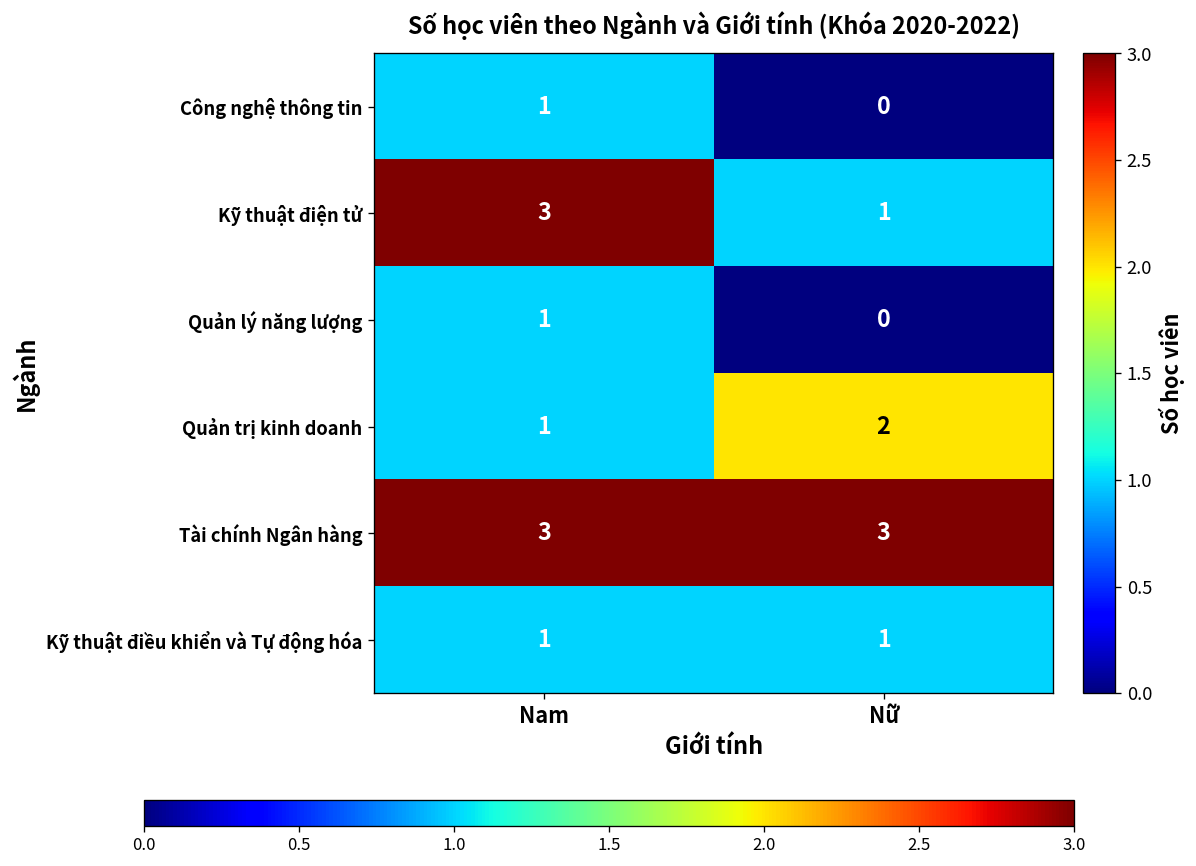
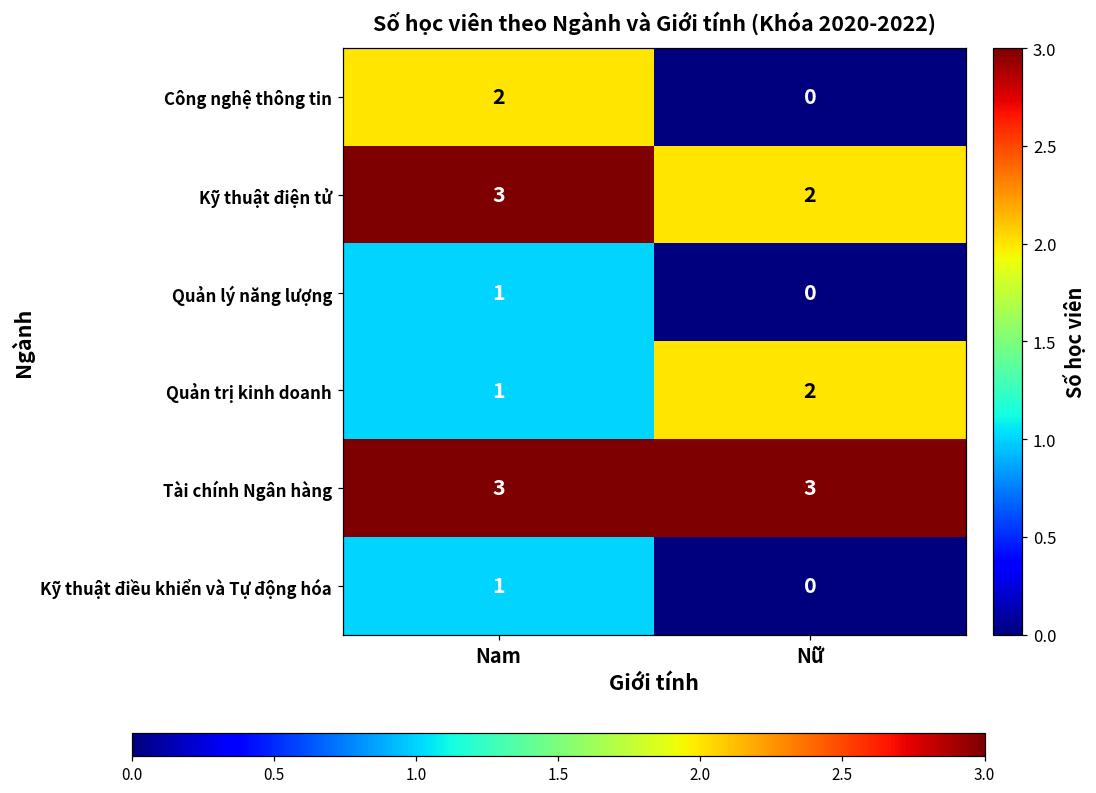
  {
    "Công nghệ thông tin": {
-     "Nam": 1,
+     "Nam": 2,
      "Nữ": 0
    },
    "Kỹ thuật điện tử": {
      "Nam": 3,
-     "Nữ": 1
+     "Nữ": 2
    },
    "Quản lý năng lượng": {
      "Nam": 1,
      "Nữ": 0
    },
    "Quản trị kinh doanh": {
      "Nam": 1,
      "Nữ": 2
    },
    "Tài chính Ngân hàng": {
      "Nam": 3,
      "Nữ": 3
    },
    "Kỹ thuật điều khiển và Tự động hóa": {
      "Nam": 1,
-     "Nữ": 1
+     "Nữ": 0
    }
  }
